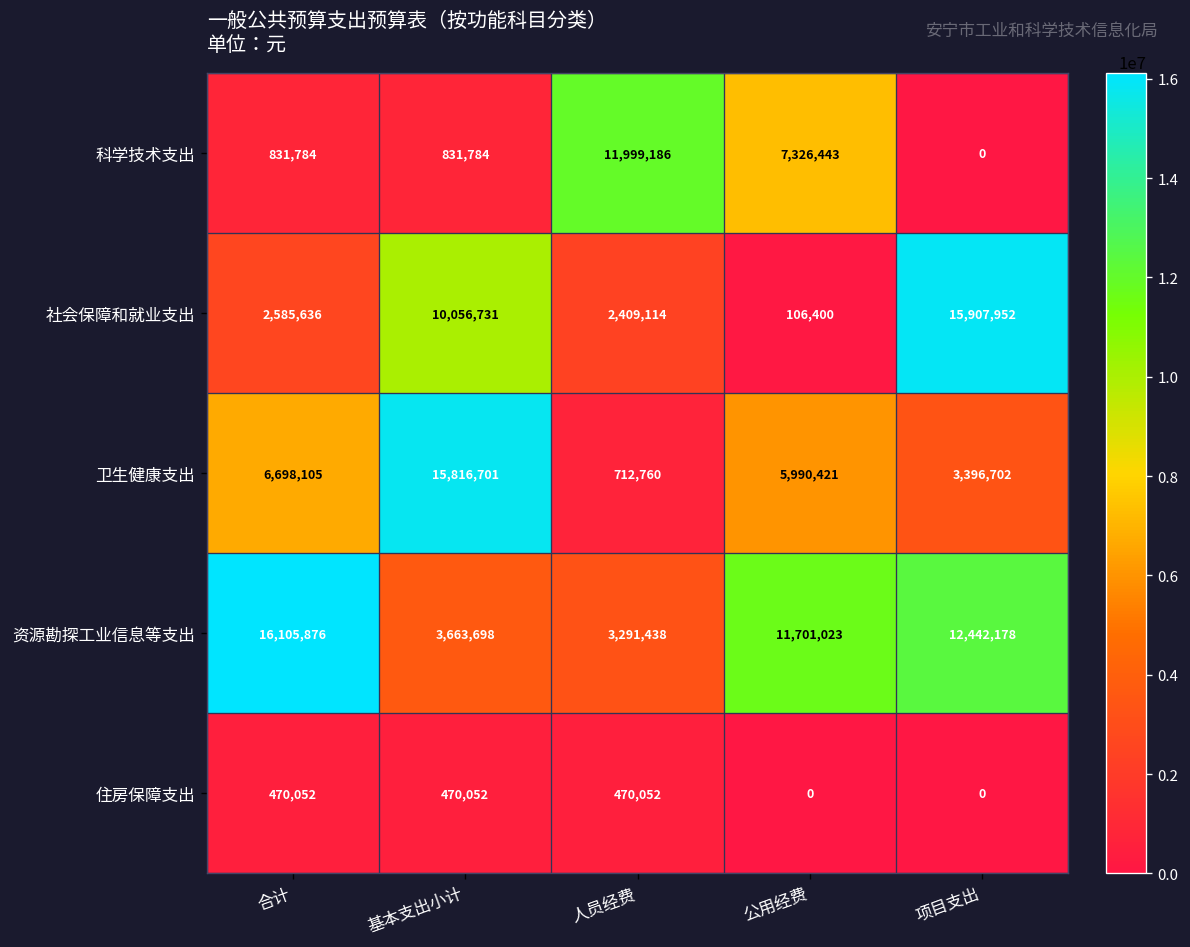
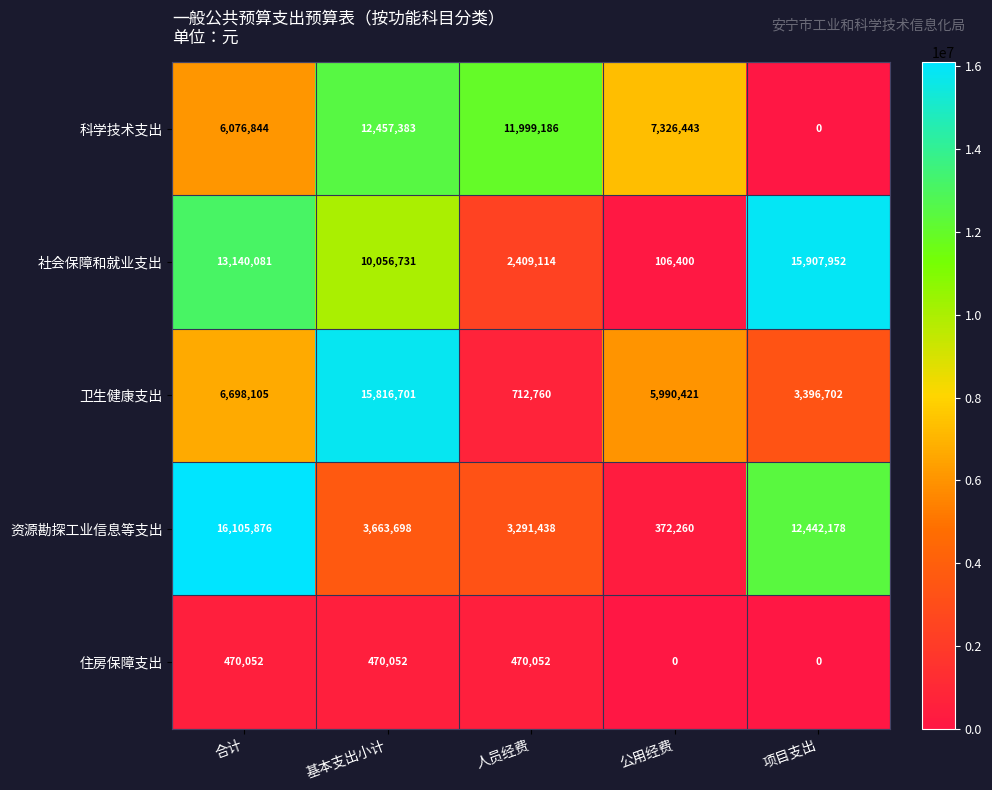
  {
    "科学技术支出": {
-     "合计": "831,784",
-     "基本支出小计": "831,784",
+     "合计": "6,076,844",
+     "基本支出小计": "12,457,383",
      "人员经费": "11,999,186",
      "公用经费": "7,326,443",
      "项目支出": "0"
    },
    "社会保障和就业支出": {
-     "合计": "2,585,636",
+     "合计": "13,140,081",
      "基本支出小计": "10,056,731",
      "人员经费": "2,409,114",
      "公用经费": "106,400",
      "项目支出": "15,907,952"
    },
    "卫生健康支出": {
      "合计": "6,698,105",
      "基本支出小计": "15,816,701",
      "人员经费": "712,760",
      "公用经费": "5,990,421",
      "项目支出": "3,396,702"
    },
    "资源勘探工业信息等支出": {
      "合计": "16,105,876",
      "基本支出小计": "3,663,698",
      "人员经费": "3,291,438",
-     "公用经费": "11,701,023",
+     "公用经费": "372,260",
      "项目支出": "12,442,178"
    },
    "住房保障支出": {
      "合计": "470,052",
      "基本支出小计": "470,052",
      "人员经费": "470,052",
      "公用经费": "0",
      "项目支出": "0"
    }
  }
